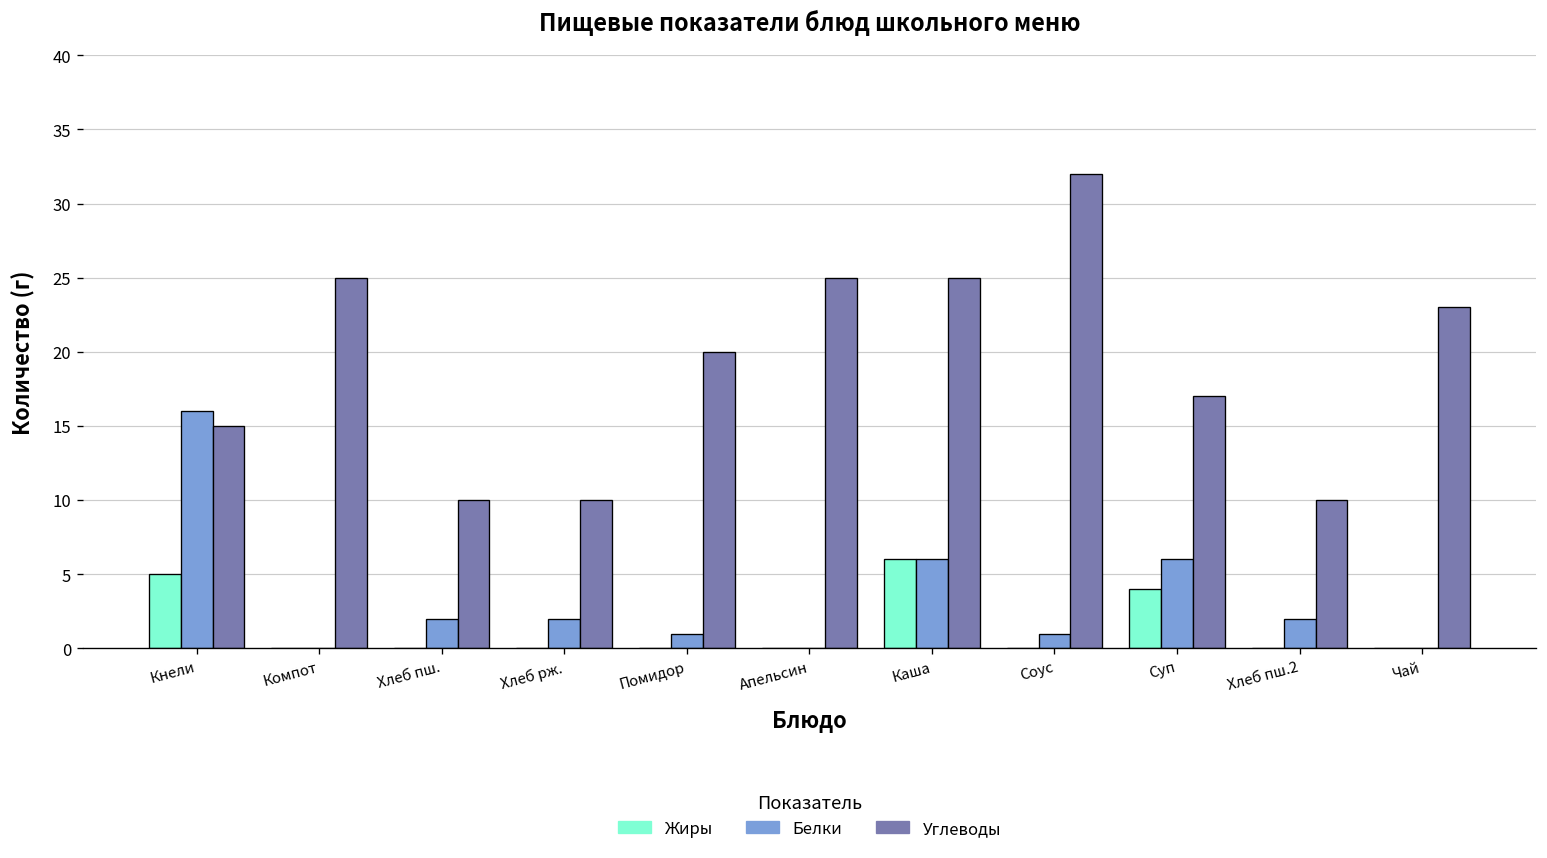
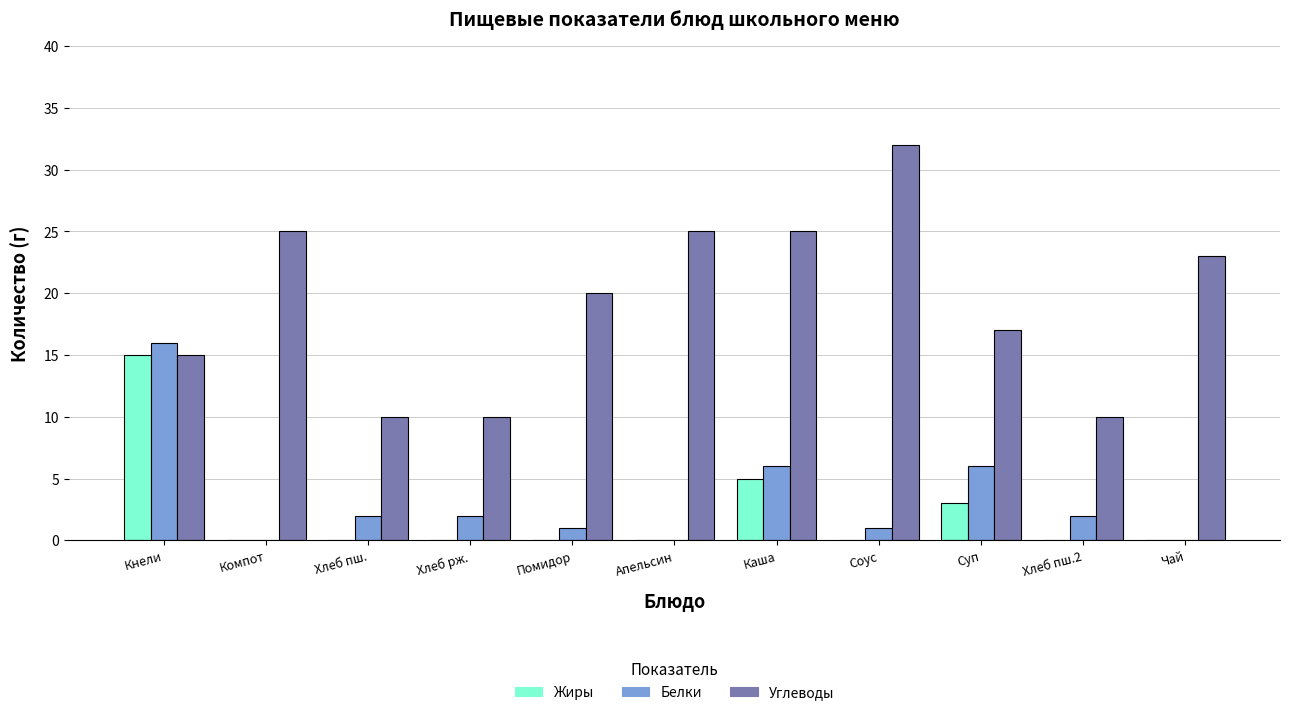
  {
    "Жиры": {
-     "Кнели": 5,
+     "Кнели": 15,
      "Компот": 0,
      "Хлеб пш.": 0,
      "Хлеб рж.": 0,
      "Помидор": 0,
      "Апельсин": 0,
-     "Каша": 6,
+     "Каша": 5,
      "Соус": 0,
-     "Суп": 4,
+     "Суп": 3,
      "Хлеб пш.2": 0,
      "Чай": 0
    }
  }
